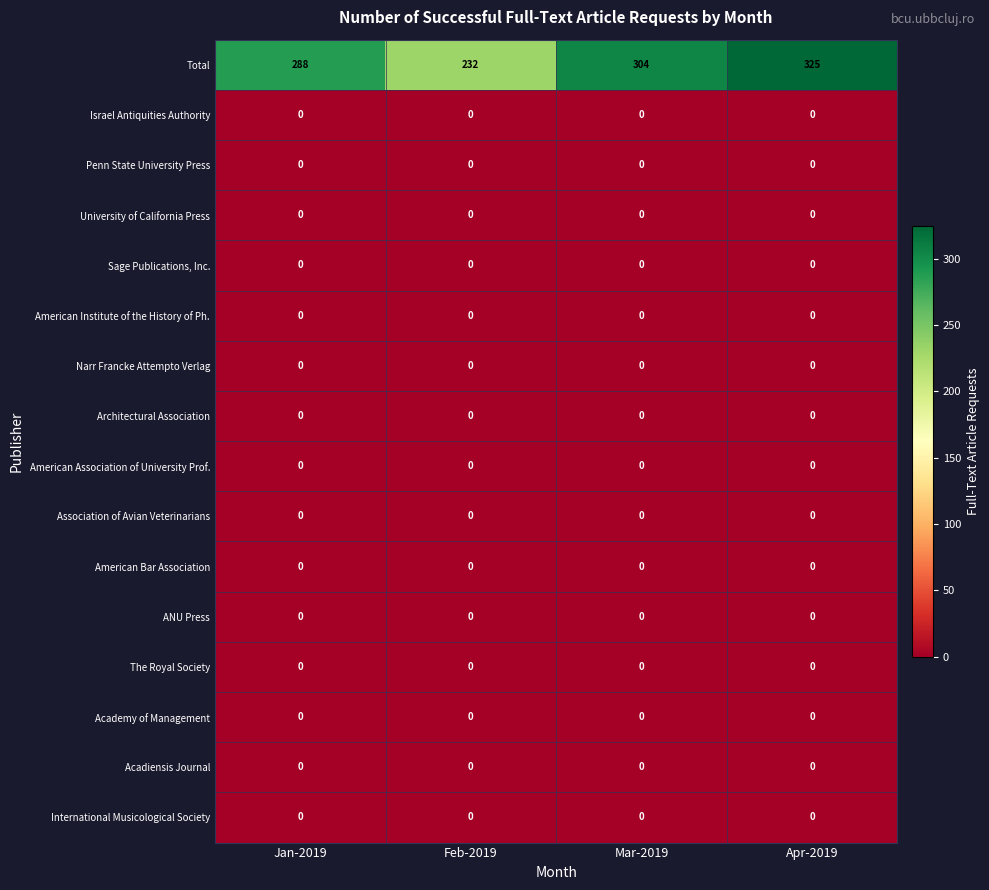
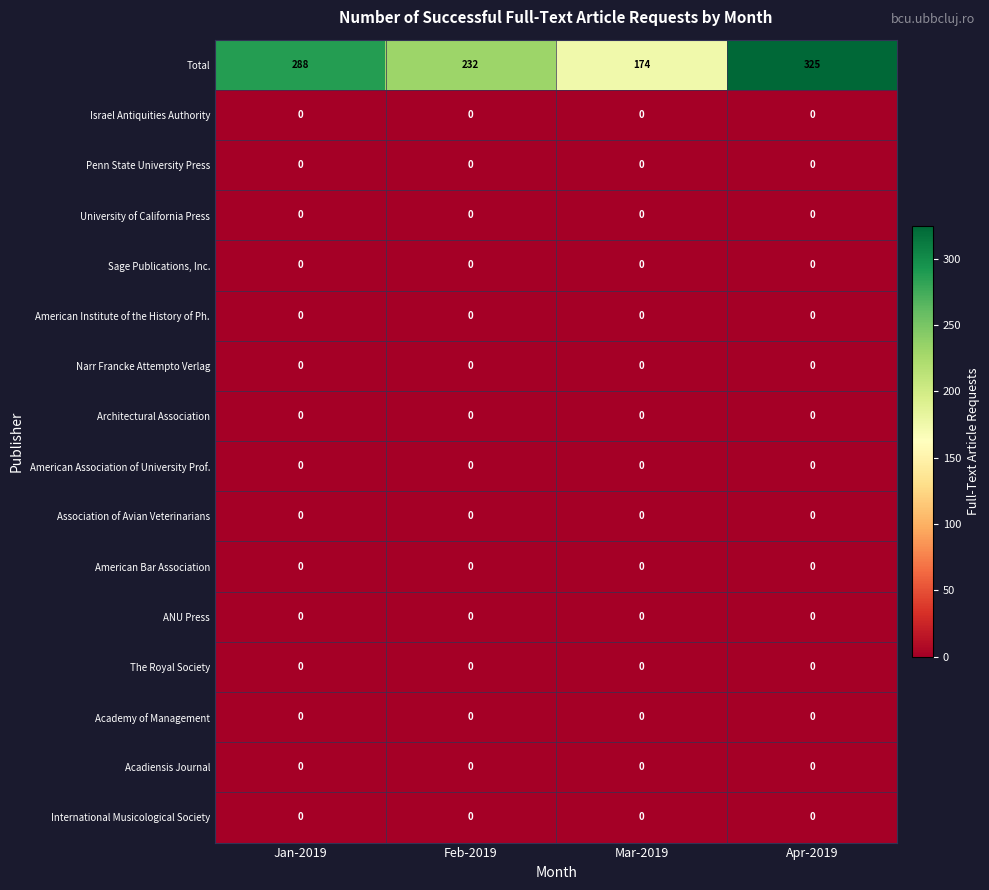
  {
    "Total": {
      "Jan-2019": 288,
      "Feb-2019": 232,
-     "Mar-2019": 304,
+     "Mar-2019": 174,
      "Apr-2019": 325
    },
    "Israel Antiquities Authority": {
      "Jan-2019": 0,
      "Feb-2019": 0,
      "Mar-2019": 0,
      "Apr-2019": 0
    },
    "Penn State University Press": {
      "Jan-2019": 0,
      "Feb-2019": 0,
      "Mar-2019": 0,
      "Apr-2019": 0
    },
    "University of California Press": {
      "Jan-2019": 0,
      "Feb-2019": 0,
      "Mar-2019": 0,
      "Apr-2019": 0
    },
    "Sage Publications, Inc.": {
      "Jan-2019": 0,
      "Feb-2019": 0,
      "Mar-2019": 0,
      "Apr-2019": 0
    },
    "American Institute of the History of Ph.": {
      "Jan-2019": 0,
      "Feb-2019": 0,
      "Mar-2019": 0,
      "Apr-2019": 0
    },
    "Narr Francke Attempto Verlag": {
      "Jan-2019": 0,
      "Feb-2019": 0,
      "Mar-2019": 0,
      "Apr-2019": 0
    },
    "Architectural Association": {
      "Jan-2019": 0,
      "Feb-2019": 0,
      "Mar-2019": 0,
      "Apr-2019": 0
    },
    "American Association of University Prof.": {
      "Jan-2019": 0,
      "Feb-2019": 0,
      "Mar-2019": 0,
      "Apr-2019": 0
    },
    "Association of Avian Veterinarians": {
      "Jan-2019": 0,
      "Feb-2019": 0,
      "Mar-2019": 0,
      "Apr-2019": 0
    },
    "American Bar Association": {
      "Jan-2019": 0,
      "Feb-2019": 0,
      "Mar-2019": 0,
      "Apr-2019": 0
    },
    "ANU Press": {
      "Jan-2019": 0,
      "Feb-2019": 0,
      "Mar-2019": 0,
      "Apr-2019": 0
    },
    "The Royal Society": {
      "Jan-2019": 0,
      "Feb-2019": 0,
      "Mar-2019": 0,
      "Apr-2019": 0
    },
    "Academy of Management": {
      "Jan-2019": 0,
      "Feb-2019": 0,
      "Mar-2019": 0,
      "Apr-2019": 0
    },
    "Acadiensis Journal": {
      "Jan-2019": 0,
      "Feb-2019": 0,
      "Mar-2019": 0,
      "Apr-2019": 0
    },
    "International Musicological Society": {
      "Jan-2019": 0,
      "Feb-2019": 0,
      "Mar-2019": 0,
      "Apr-2019": 0
    }
  }
